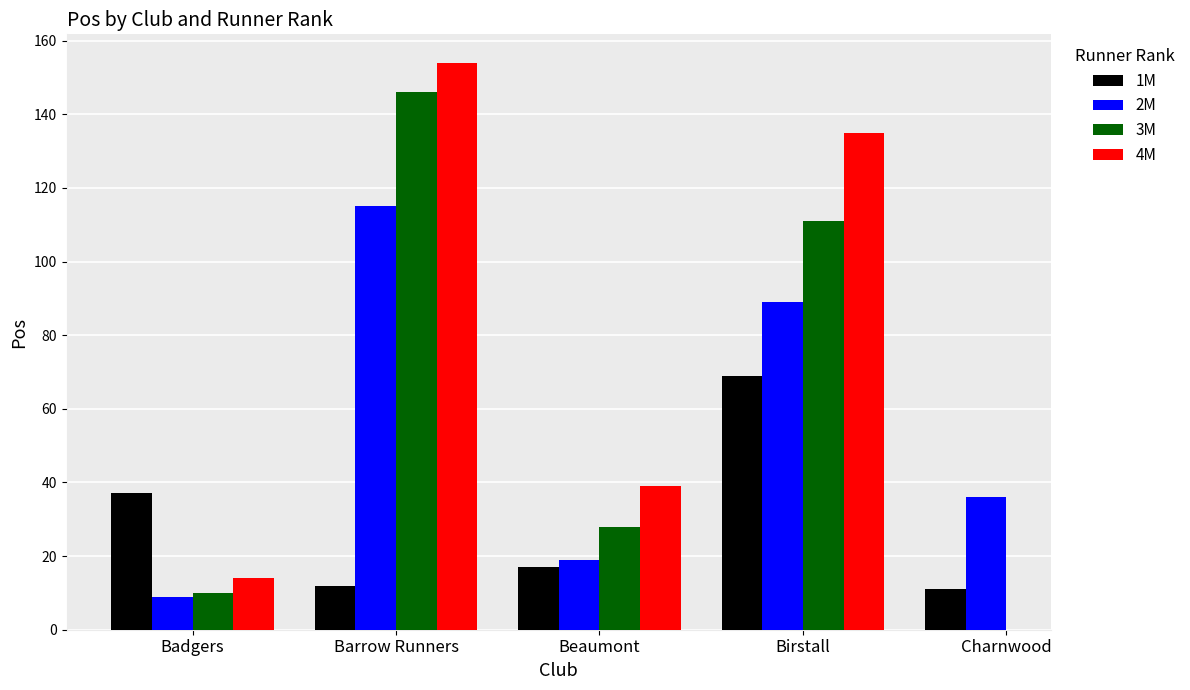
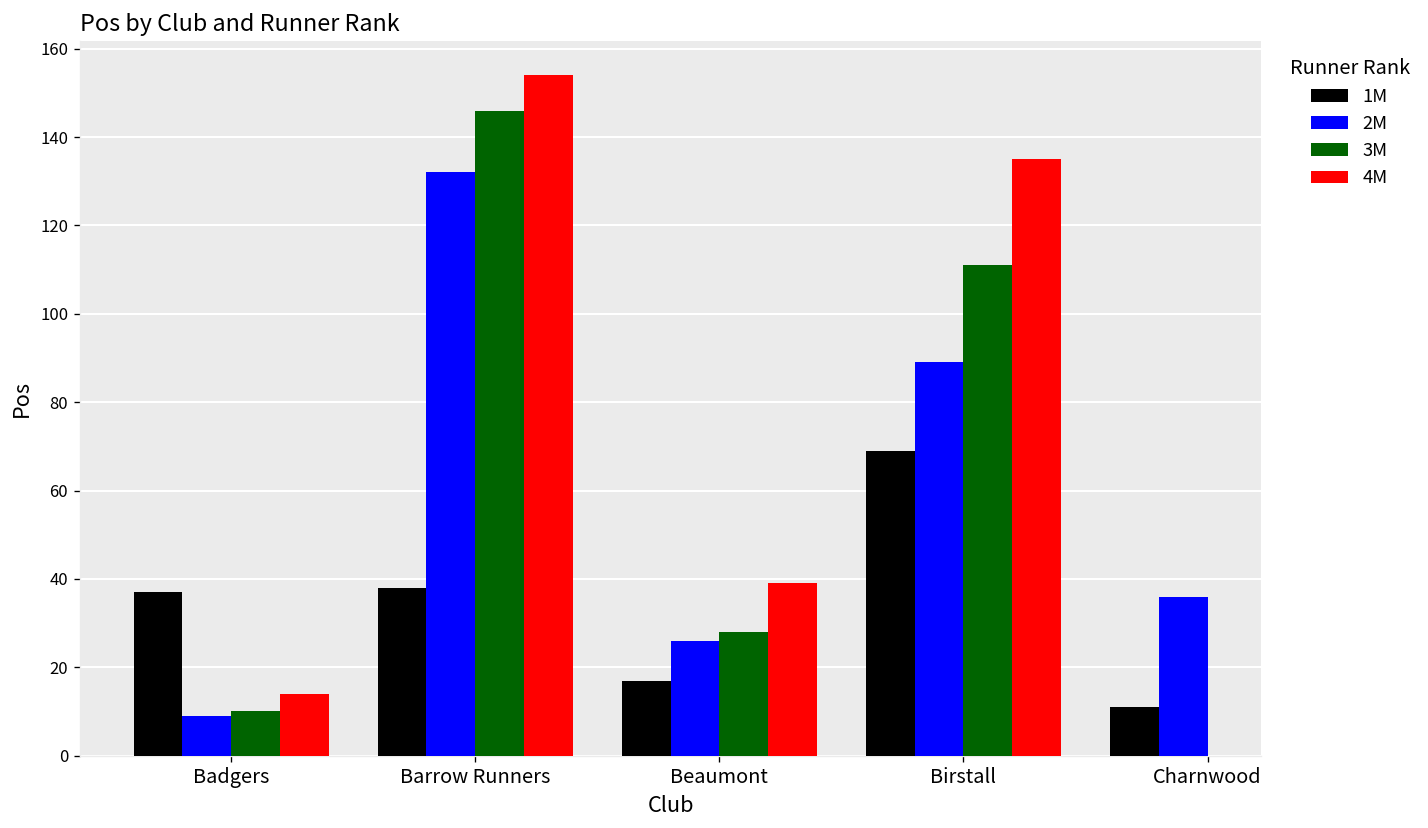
  {
    "1M": {
      "Badgers": 37,
-     "Barrow Runners": 12,
+     "Barrow Runners": 38,
      "Beaumont": 17,
      "Birstall": 69,
      "Charnwood": 11
    },
    "2M": {
      "Badgers": 9,
-     "Barrow Runners": 115,
-     "Beaumont": 19,
+     "Barrow Runners": 132,
+     "Beaumont": 26,
      "Birstall": 89,
      "Charnwood": 36
    }
  }
